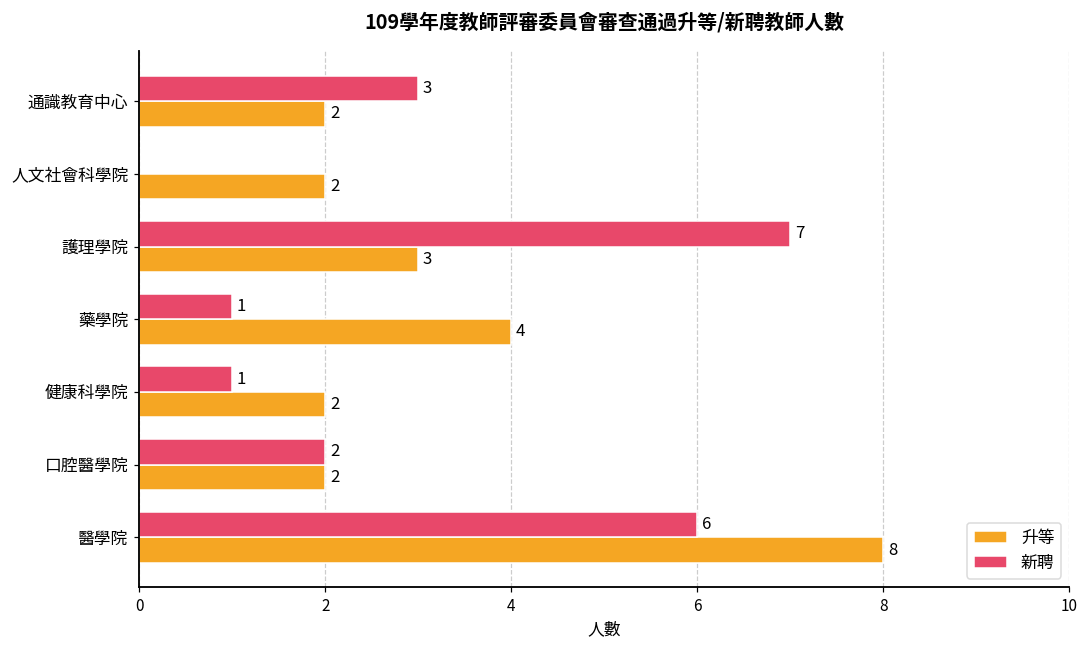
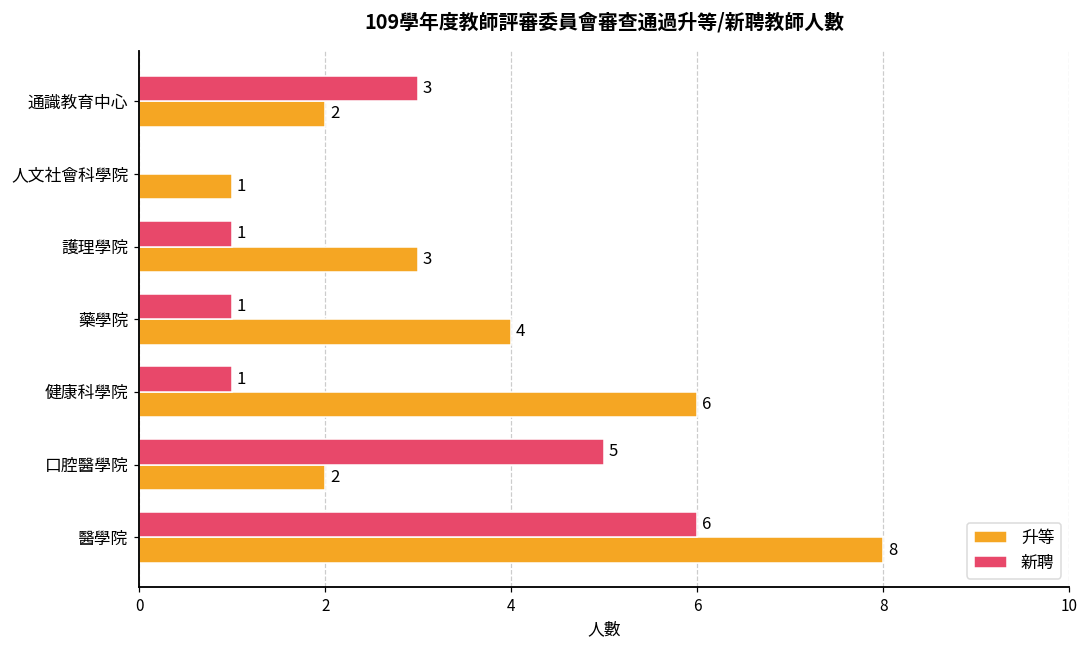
  {
    "升等": {
      "通識教育中心": 2,
-     "人文社會科學院": 2,
+     "人文社會科學院": 1,
      "護理學院": 3,
      "藥學院": 4,
-     "健康科學院": 2,
+     "健康科學院": 6,
      "口腔醫學院": 2,
      "醫學院": 8
    },
    "新聘": {
      "通識教育中心": 3,
-     "護理學院": 7,
+     "護理學院": 1,
      "藥學院": 1,
      "健康科學院": 1,
-     "口腔醫學院": 2,
+     "口腔醫學院": 5,
      "醫學院": 6
    }
  }
